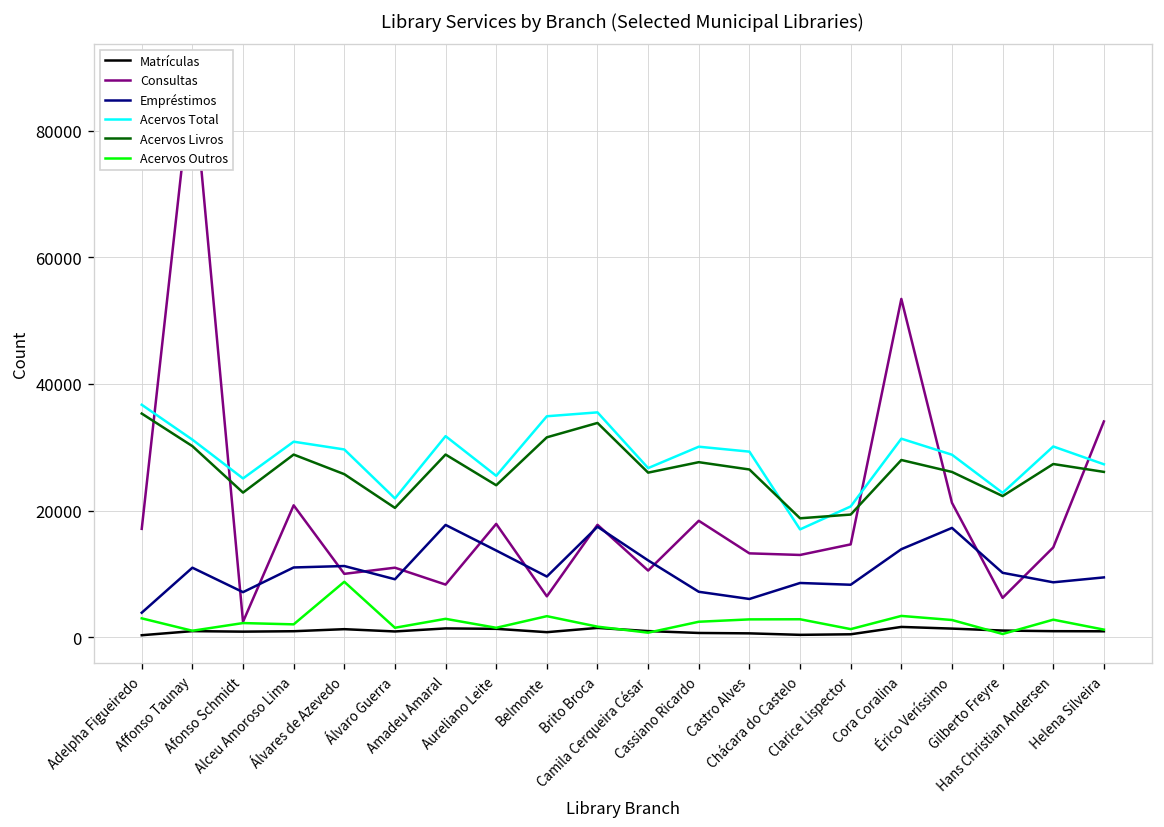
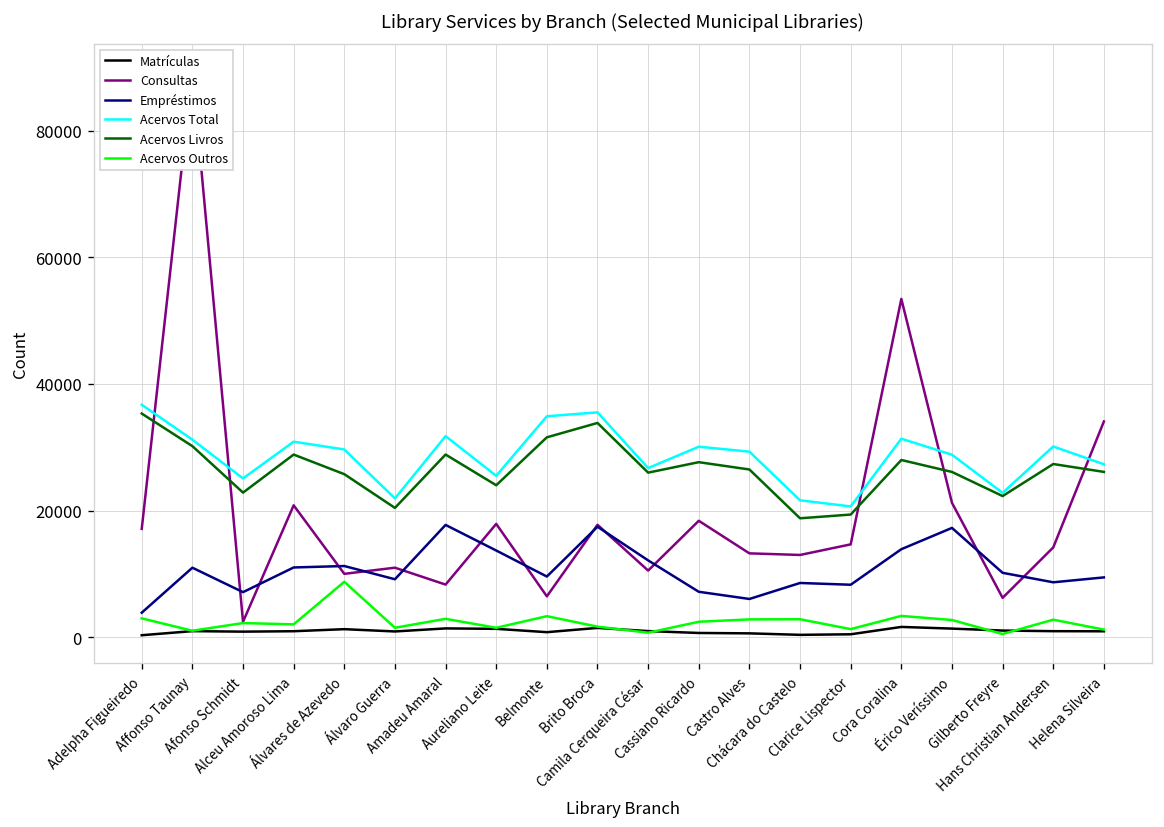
  {
    "Matrículas": {
      "Adelpha Figueiredo": 0,
      "Afonso Schmidt": 1000,
      "Alceu Amoroso Lima": 1000,
      "Álvares de Azevedo": 1000,
      "Álvaro Guerra": 1000,
      "Amadeu Amaral": 1000,
      "Belmonte": 1000,
      "Cassiano Ricardo": 1000,
      "Castro Alves": 1000,
      "Chácara do Castelo": 0,
      "Clarice Lispector": 0,
      "Cora Coralina": 2000,
      "Érico Veríssimo": 1000,
      "Gilberto Freyre": 1000,
      "Hans Christian Andersen": 1000
    },
    "Consultas": {
      "Adelpha Figueiredo": 17000,
      "Alceu Amoroso Lima": 21000,
      "Álvares de Azevedo": 10000,
      "Álvaro Guerra": 11000,
      "Amadeu Amaral": 8000,
      "Aureliano Leite": 18000,
      "Belmonte": 6000,
      "Camila Cerqueira César": 11000,
      "Cassiano Ricardo": 18000,
      "Castro Alves": 13000,
      "Chácara do Castelo": 13000,
      "Clarice Lispector": 15000,
      "Cora Coralina": 53000,
      "Érico Veríssimo": 21000,
      "Gilberto Freyre": 6000,
      "Hans Christian Andersen": 14000,
      "Helena Silveira": 34000
    },
    "Empréstimos": {
      "Adelpha Figueiredo": 4000,
      "Affonso Taunay": 11000,
      "Afonso Schmidt": 7000,
      "Alceu Amoroso Lima": 11000,
      "Álvares de Azevedo": 11000,
      "Álvaro Guerra": 9000,
      "Amadeu Amaral": 18000,
      "Aureliano Leite": 14000,
      "Belmonte": 10000,
      "Camila Cerqueira César": 12000,
      "Cassiano Ricardo": 7000,
      "Castro Alves": 6000,
      "Chácara do Castelo": 9000,
      "Clarice Lispector": 8000,
      "Cora Coralina": 14000,
      "Érico Veríssimo": 17000,
      "Gilberto Freyre": 10000,
      "Hans Christian Andersen": 9000,
      "Helena Silveira": 9000
    },
    "Acervos Total": {
      "Adelpha Figueiredo": 37000,
      "Affonso Taunay": 31000,
      "Afonso Schmidt": 25000,
      "Alceu Amoroso Lima": 31000,
      "Álvares de Azevedo": 30000,
      "Álvaro Guerra": 22000,
      "Amadeu Amaral": 32000,
      "Aureliano Leite": 25000,
      "Belmonte": 35000,
      "Brito Broca": 36000,
      "Camila Cerqueira César": 27000,
      "Cassiano Ricardo": 30000,
      "Castro Alves": 29000,
-     "Chácara do Castelo": 17000,
+     "Chácara do Castelo": 22000,
      "Clarice Lispector": 21000,
      "Cora Coralina": 31000,
      "Érico Veríssimo": 29000,
      "Gilberto Freyre": 23000,
      "Hans Christian Andersen": 30000,
      "Helena Silveira": 27000
    },
    "Acervos Livros": {
      "Adelpha Figueiredo": 35000,
      "Affonso Taunay": 30000,
      "Afonso Schmidt": 23000,
      "Alceu Amoroso Lima": 29000,
      "Álvares de Azevedo": 26000,
      "Álvaro Guerra": 20000,
      "Amadeu Amaral": 29000,
      "Aureliano Leite": 24000,
      "Belmonte": 32000,
      "Brito Broca": 34000,
      "Camila Cerqueira César": 26000,
      "Cassiano Ricardo": 28000,
      "Castro Alves": 26000,
      "Chácara do Castelo": 19000,
      "Clarice Lispector": 19000,
      "Cora Coralina": 28000,
      "Érico Veríssimo": 26000,
      "Gilberto Freyre": 22000,
      "Hans Christian Andersen": 27000,
      "Helena Silveira": 26000
    },
    "Acervos Outros": {
      "Adelpha Figueiredo": 3000,
      "Alceu Amoroso Lima": 2000,
      "Álvares de Azevedo": 9000,
      "Álvaro Guerra": 1000,
      "Amadeu Amaral": 3000,
      "Belmonte": 3000,
      "Cassiano Ricardo": 2000,
      "Castro Alves": 3000,
      "Chácara do Castelo": 3000,
      "Clarice Lispector": 1000,
      "Cora Coralina": 3000,
      "Érico Veríssimo": 3000,
      "Gilberto Freyre": 1000,
      "Hans Christian Andersen": 3000
    }
  }
